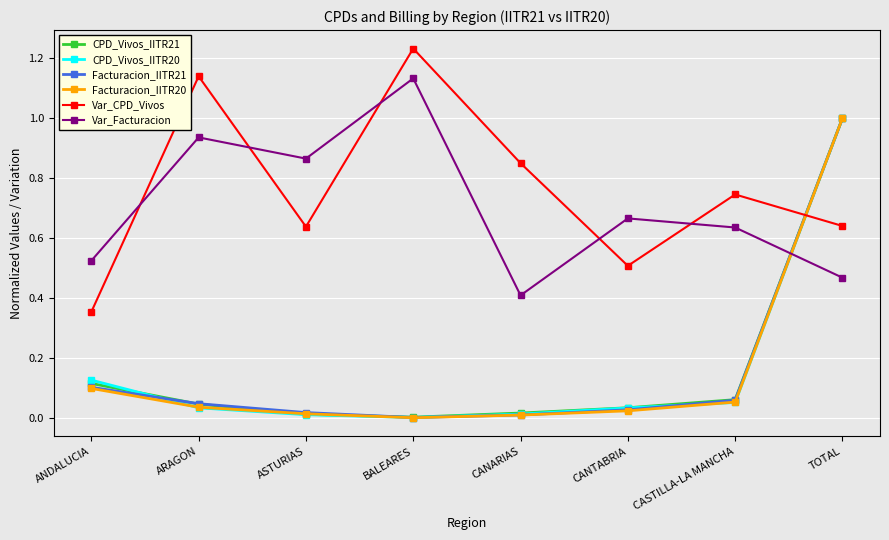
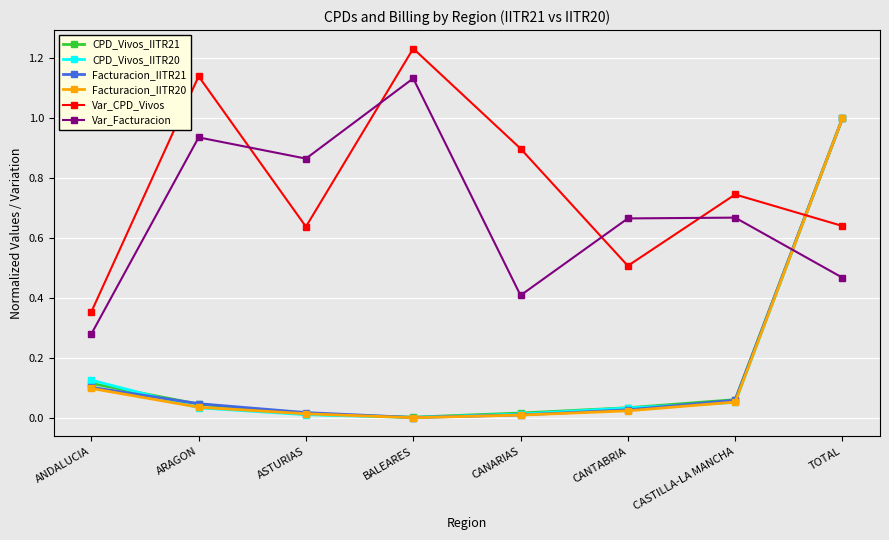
  {
    "CPD_Vivos_IITR21": {
      "ANDALUCIA": 0.12
    },
    "CPD_Vivos_IITR20": {
      "ANDALUCIA": 0.13
    },
    "Var_CPD_Vivos": {
      "ANDALUCIA": 0.35,
      "ARAGON": 1.14,
      "ASTURIAS": 0.64,
      "BALEARES": 1.23,
-     "CANARIAS": 0.85,
+     "CANARIAS": 0.90,
      "CANTABRIA": 0.51,
      "CASTILLA-LA MANCHA": 0.75,
      "TOTAL": 0.64
    },
    "Var_Facturacion": {
-     "ANDALUCIA": 0.53,
+     "ANDALUCIA": 0.28,
      "ARAGON": 0.94,
      "ASTURIAS": 0.87,
      "BALEARES": 1.13,
      "CANARIAS": 0.41,
      "CANTABRIA": 0.67,
-     "CASTILLA-LA MANCHA": 0.64,
+     "CASTILLA-LA MANCHA": 0.67,
      "TOTAL": 0.47
    }
  }
